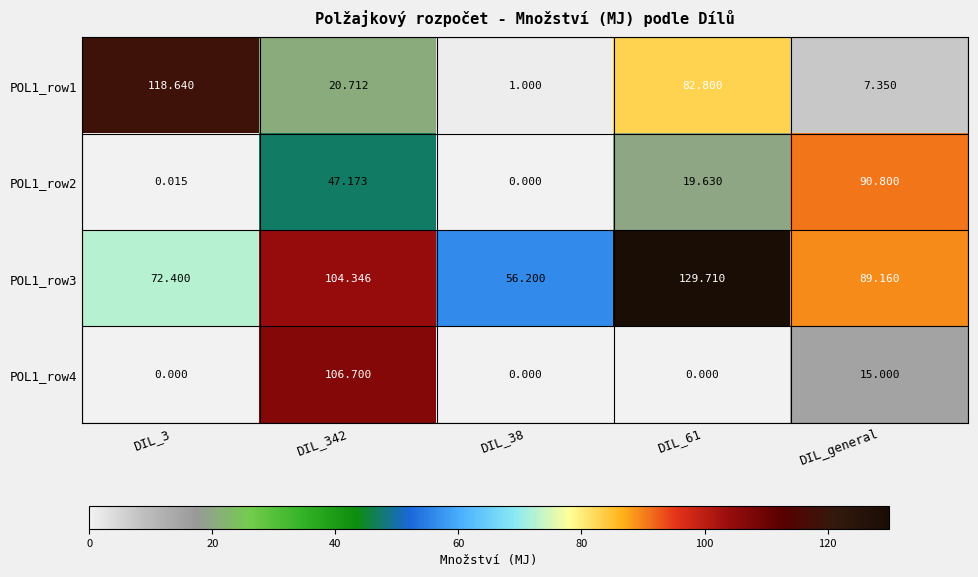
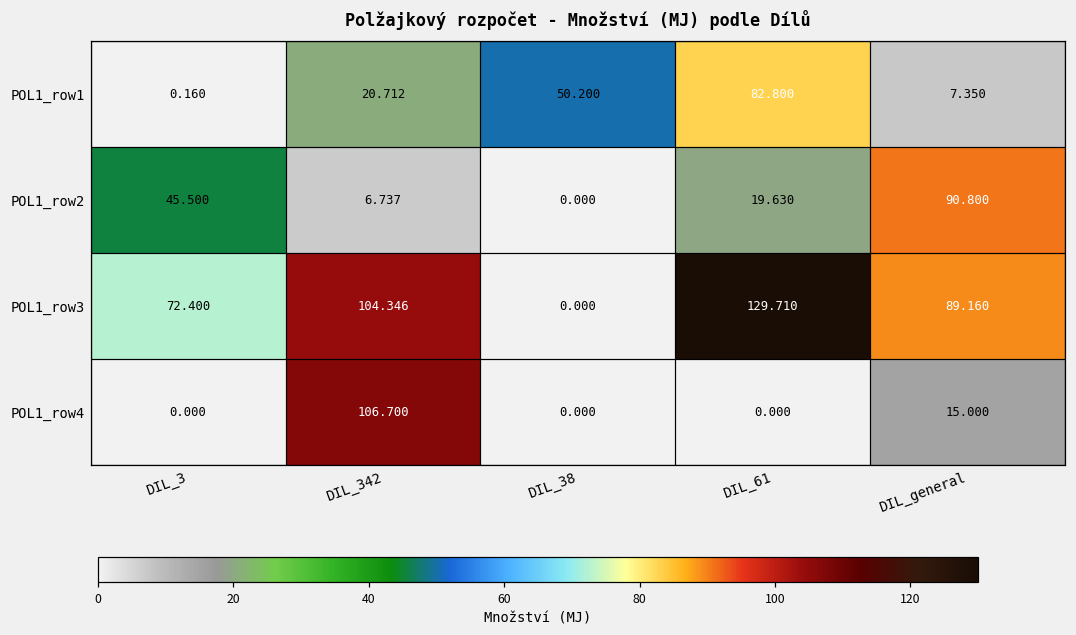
  {
    "POL1_row1": {
-     "DIL_3": 118.640,
+     "DIL_3": 0.160,
      "DIL_342": 20.712,
-     "DIL_38": 1.000,
+     "DIL_38": 50.200,
      "DIL_61": 82.800,
      "DIL_general": 7.350
    },
    "POL1_row2": {
-     "DIL_3": 0.015,
-     "DIL_342": 47.173,
+     "DIL_3": 45.500,
+     "DIL_342": 6.737,
      "DIL_38": 0.000,
      "DIL_61": 19.630,
      "DIL_general": 90.800
    },
    "POL1_row3": {
      "DIL_3": 72.400,
      "DIL_342": 104.346,
-     "DIL_38": 56.200,
+     "DIL_38": 0.000,
      "DIL_61": 129.710,
      "DIL_general": 89.160
    },
    "POL1_row4": {
      "DIL_3": 0.000,
      "DIL_342": 106.700,
      "DIL_38": 0.000,
      "DIL_61": 0.000,
      "DIL_general": 15.000
    }
  }
